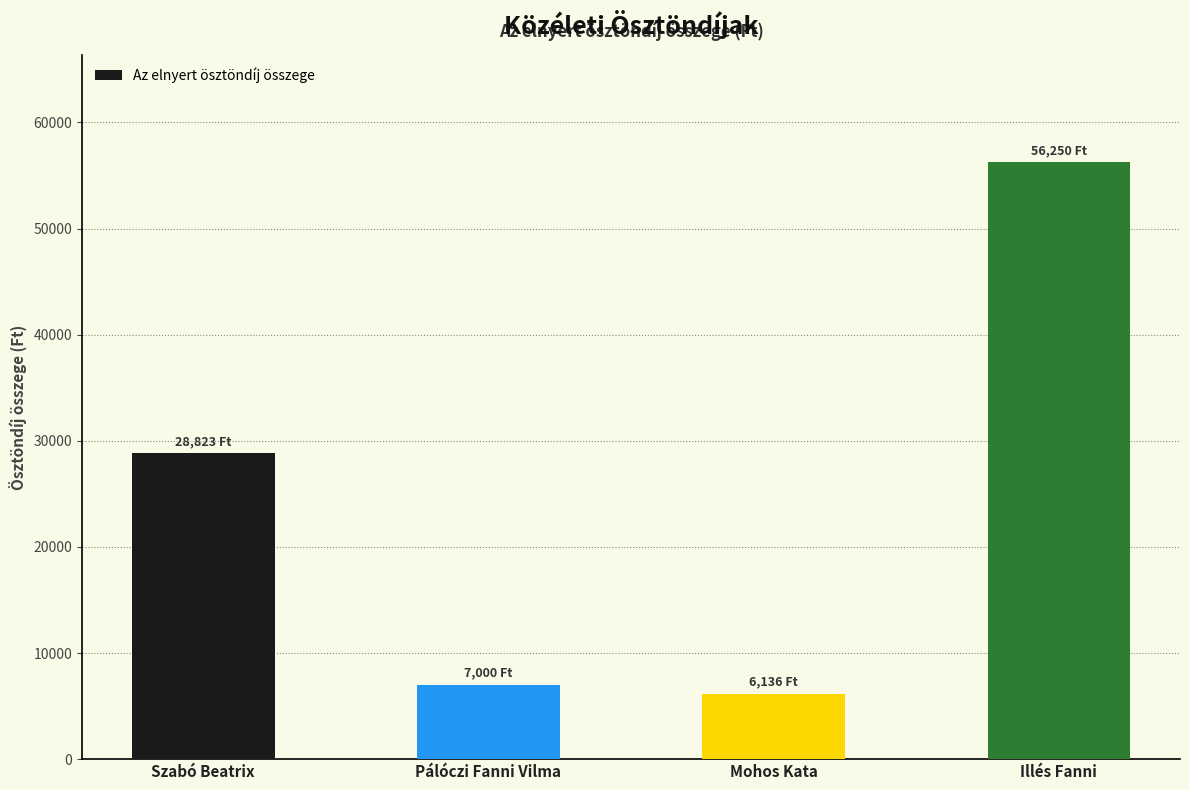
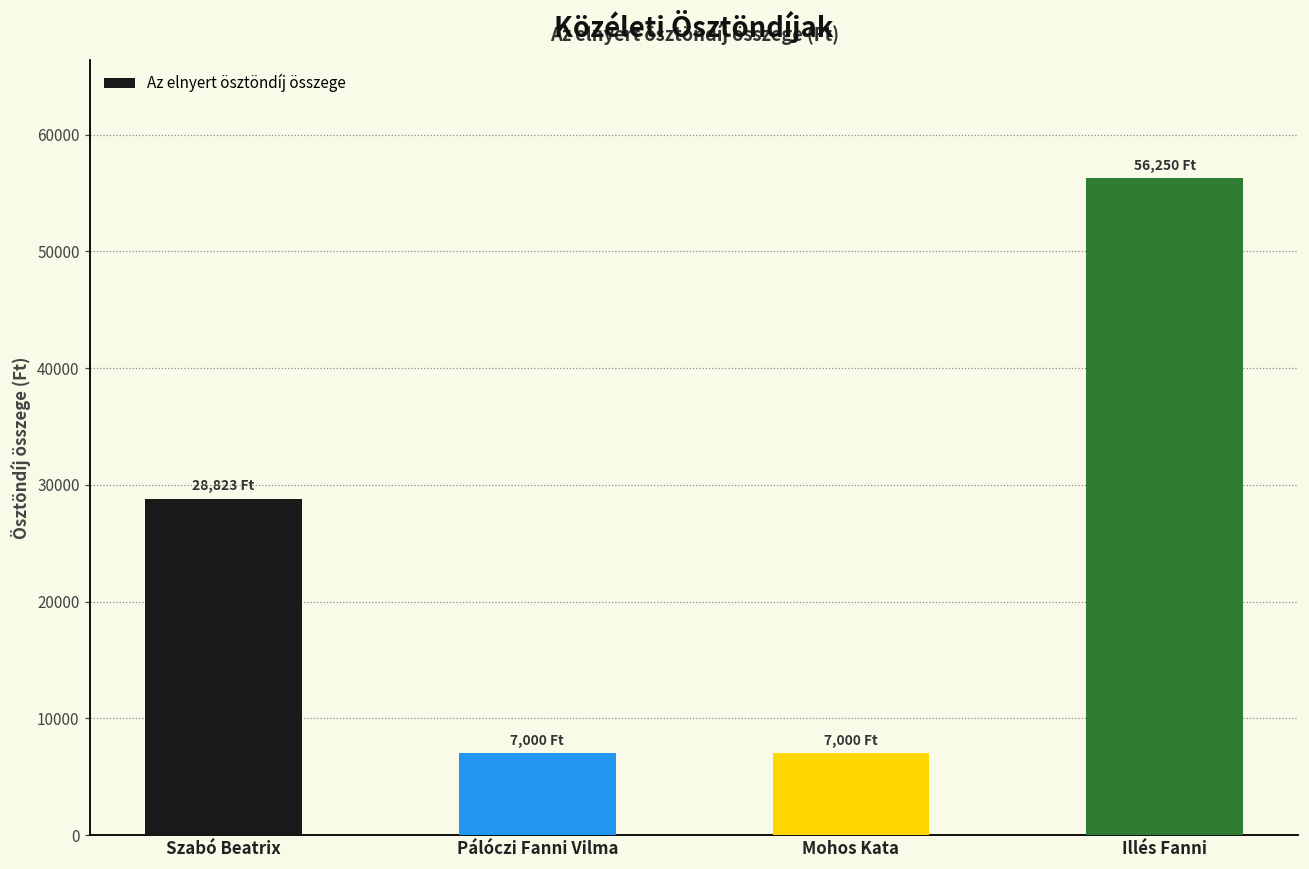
  {
    "Szabó Beatrix": "28,823",
    "Pálóczi Fanni Vilma": "7,000",
-   "Mohos Kata": "6,136",
+   "Mohos Kata": "7,000",
    "Illés Fanni": "56,250"
  }
